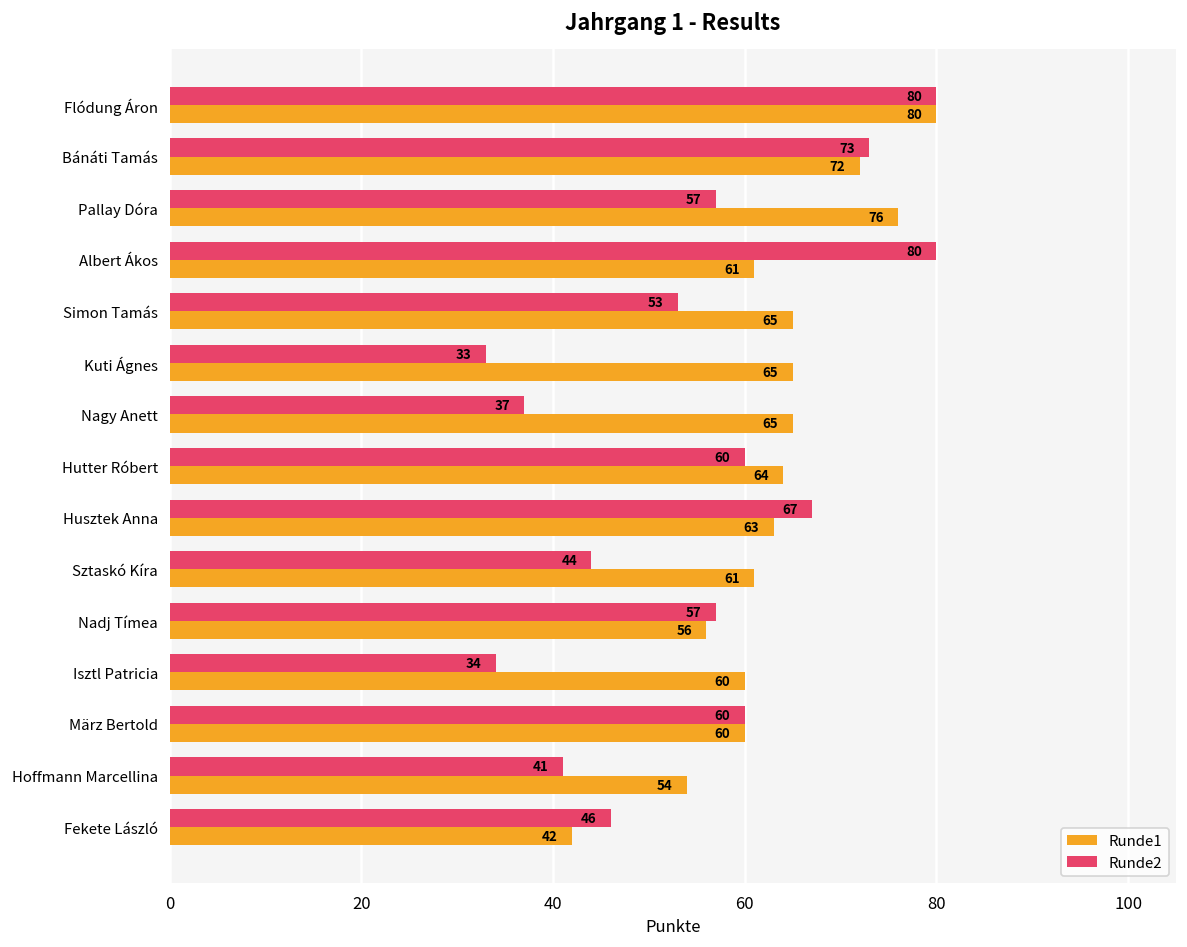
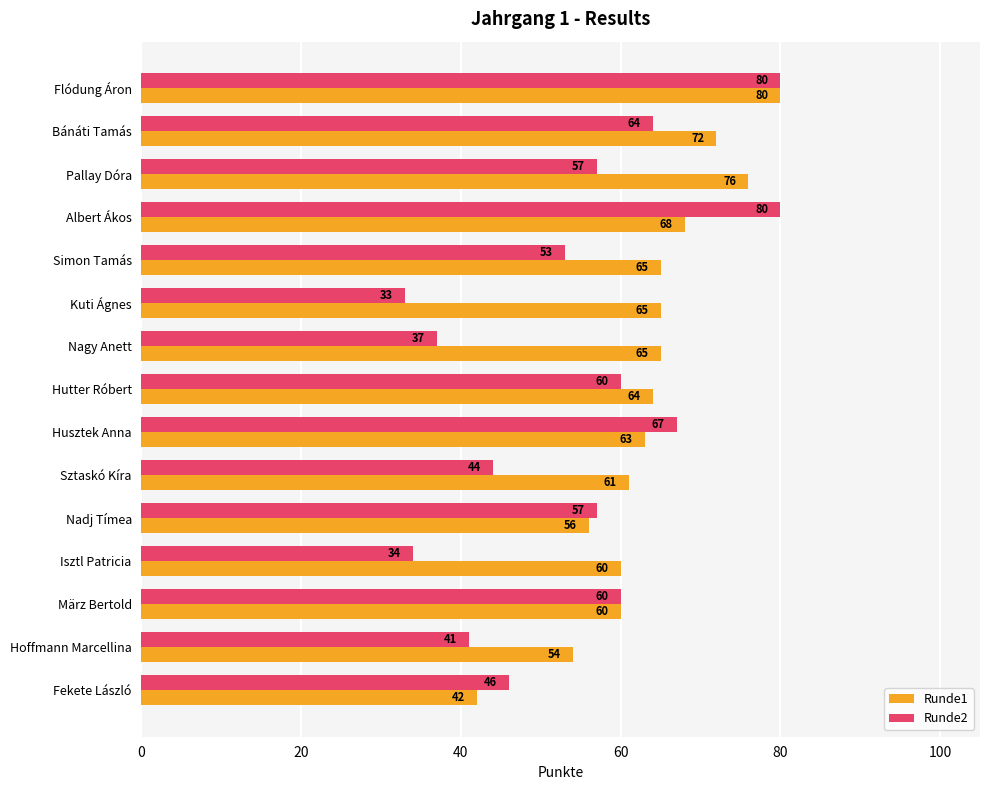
  {
    "Runde1": {
      "Flódung Áron": 80,
      "Bánáti Tamás": 72,
      "Pallay Dóra": 76,
-     "Albert Ákos": 61,
+     "Albert Ákos": 68,
      "Simon Tamás": 65,
      "Kuti Ágnes": 65,
      "Nagy Anett": 65,
      "Hutter Róbert": 64,
      "Husztek Anna": 63,
      "Sztaskó Kíra": 61,
      "Nadj Tímea": 56,
      "Isztl Patricia": 60,
      "März Bertold": 60,
      "Hoffmann Marcellina": 54,
      "Fekete László": 42
    },
    "Runde2": {
      "Flódung Áron": 80,
-     "Bánáti Tamás": 73,
+     "Bánáti Tamás": 64,
      "Pallay Dóra": 57,
      "Albert Ákos": 80,
      "Simon Tamás": 53,
      "Kuti Ágnes": 33,
      "Nagy Anett": 37,
      "Hutter Róbert": 60,
      "Husztek Anna": 67,
      "Sztaskó Kíra": 44,
      "Nadj Tímea": 57,
      "Isztl Patricia": 34,
      "März Bertold": 60,
      "Hoffmann Marcellina": 41,
      "Fekete László": 46
    }
  }
